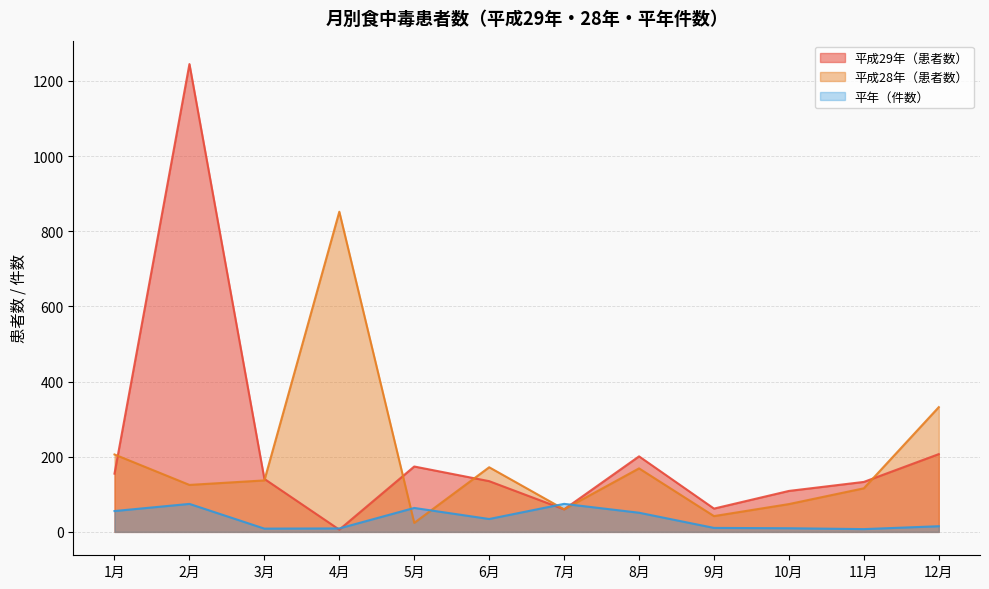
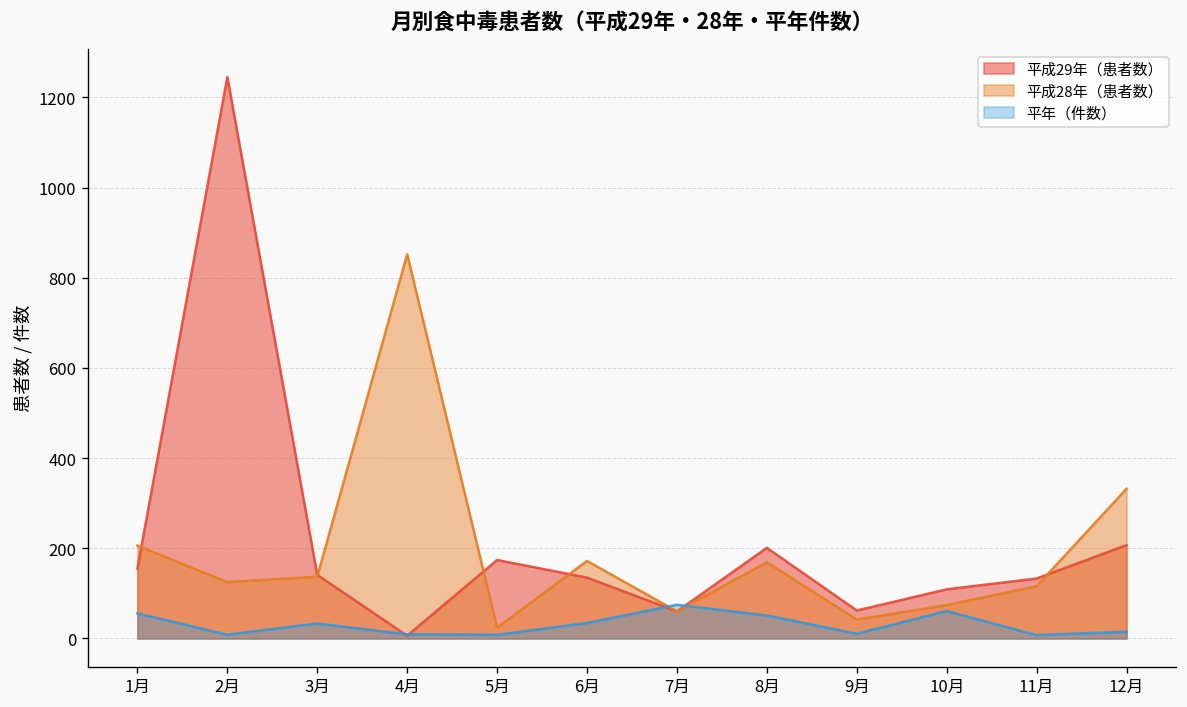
  {
    "平年（件数）": {
      "1月": 60,
-     "2月": 70,
-     "3月": 10,
-     "5月": 60,
+     "2月": 10,
+     "3月": 30,
+     "5月": 10,
      "6月": 30,
      "7月": 70,
      "8月": 50,
      "9月": 10,
-     "10月": 10,
+     "10月": 60,
      "11月": 10,
      "12月": 20
    }
  }
